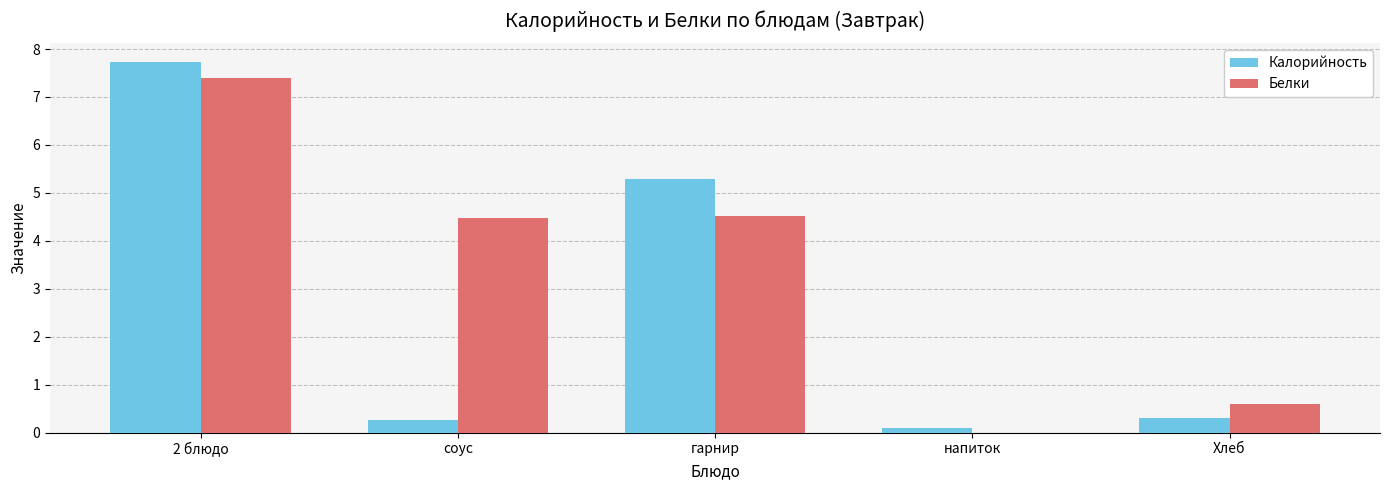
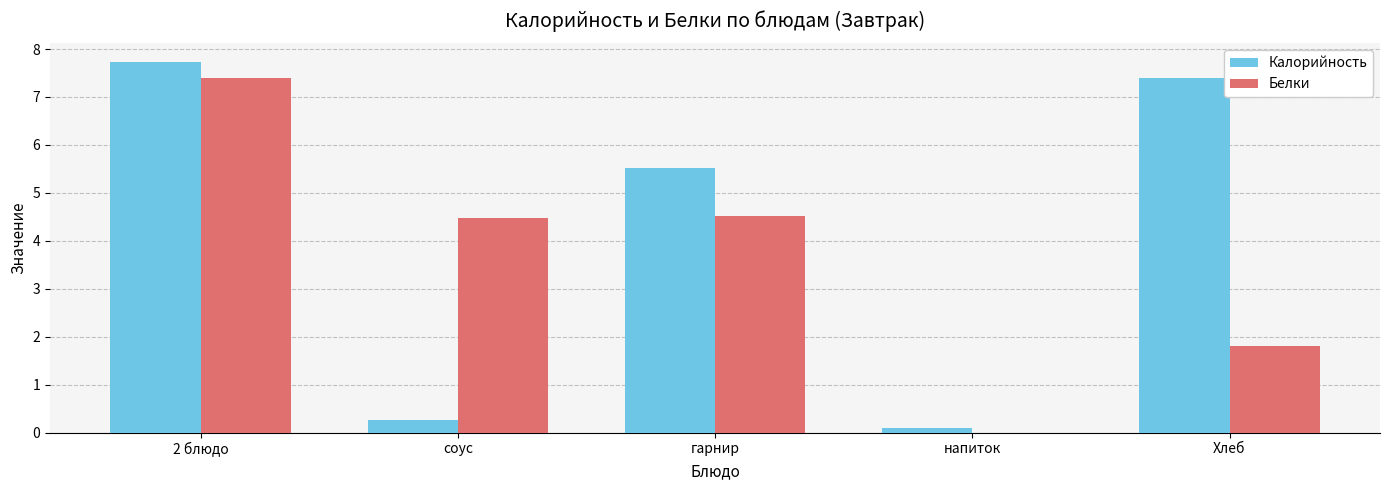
  {
    "Калорийность": {
      "2 блюдо": 7.7,
      "соус": 0.3,
-     "гарнир": 5.3,
+     "гарнир": 5.5,
      "напиток": 0.1,
-     "Хлеб": 0.3
+     "Хлеб": 7.4
    },
    "Белки": {
      "2 блюдо": 7.4,
      "соус": 4.5,
      "гарнир": 4.5,
      "напиток": 0.0,
-     "Хлеб": 0.6
+     "Хлеб": 1.8
    }
  }
